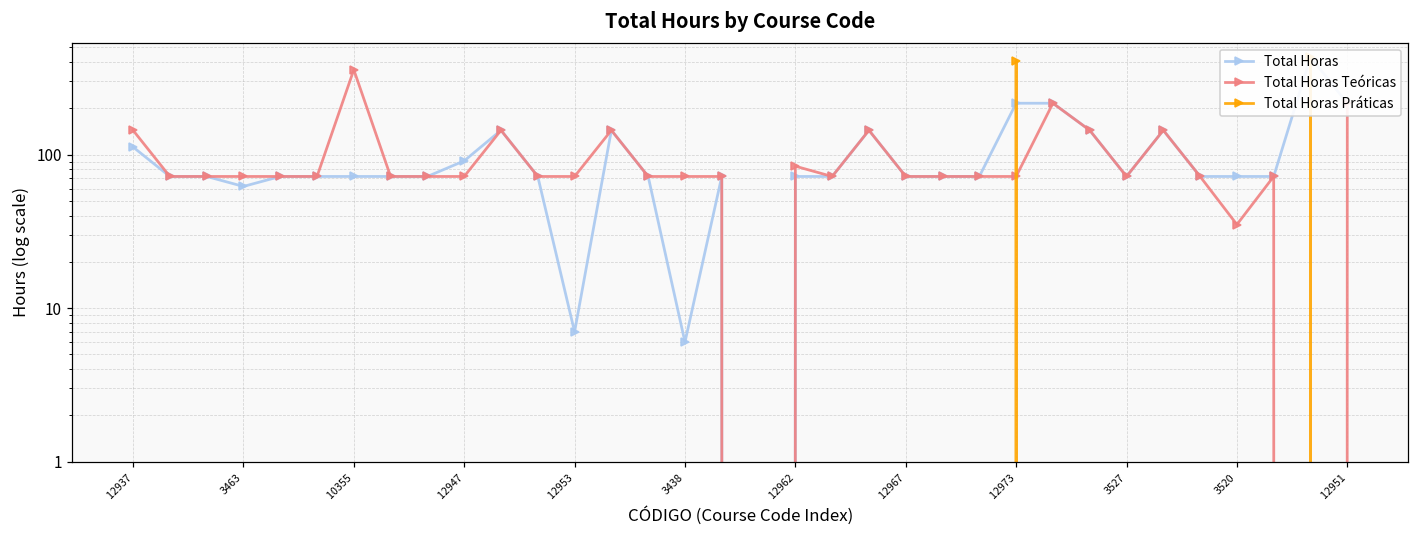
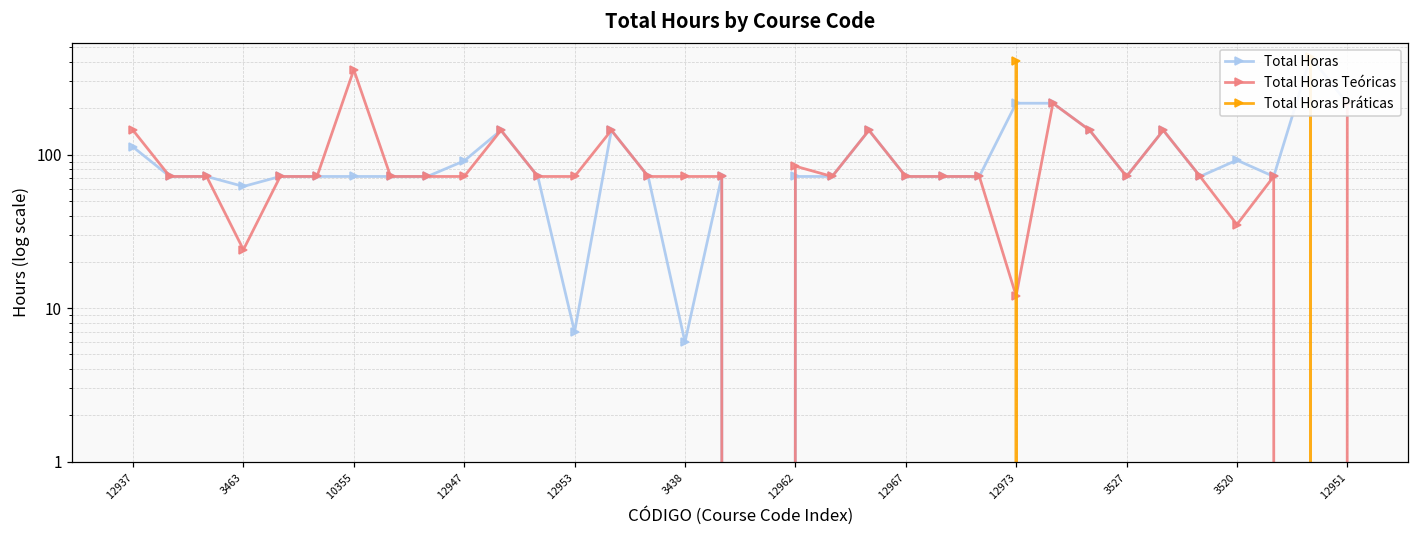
  {
    "Total Horas": {
      "12937": 110,
      "3463": 60,
      "10355": 70,
      "12947": 90,
      "12953": 7,
      "3438": 6,
      "12962": 70,
      "12973": 220,
-     "3520": 70
+     "3520": 90
    },
    "Total Horas Teóricas": {
      "12937": 140,
-     "3463": 70,
+     "3463": 24,
      "10355": 360,
      "12947": 70,
      "12953": 70,
      "3438": 70,
      "12962": 80,
-     "12973": 70,
+     "12973": 12,
      "3520": 35
    },
    "Total Horas Práticas": {
      "12973": 410
    }
  }
